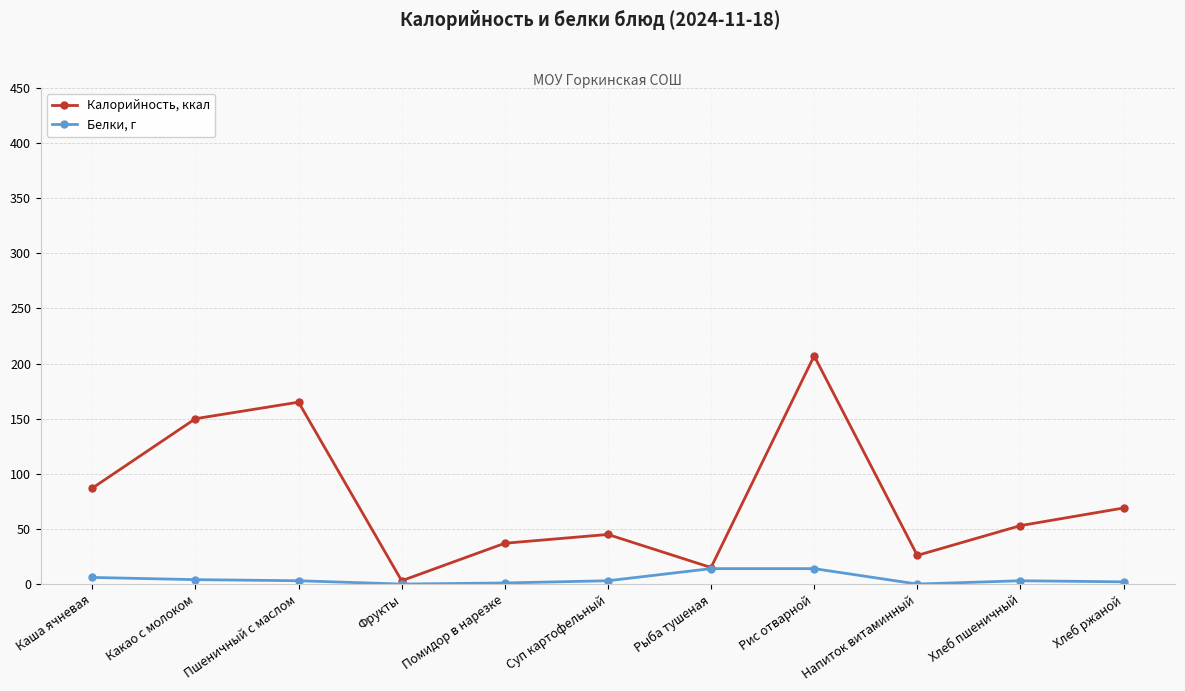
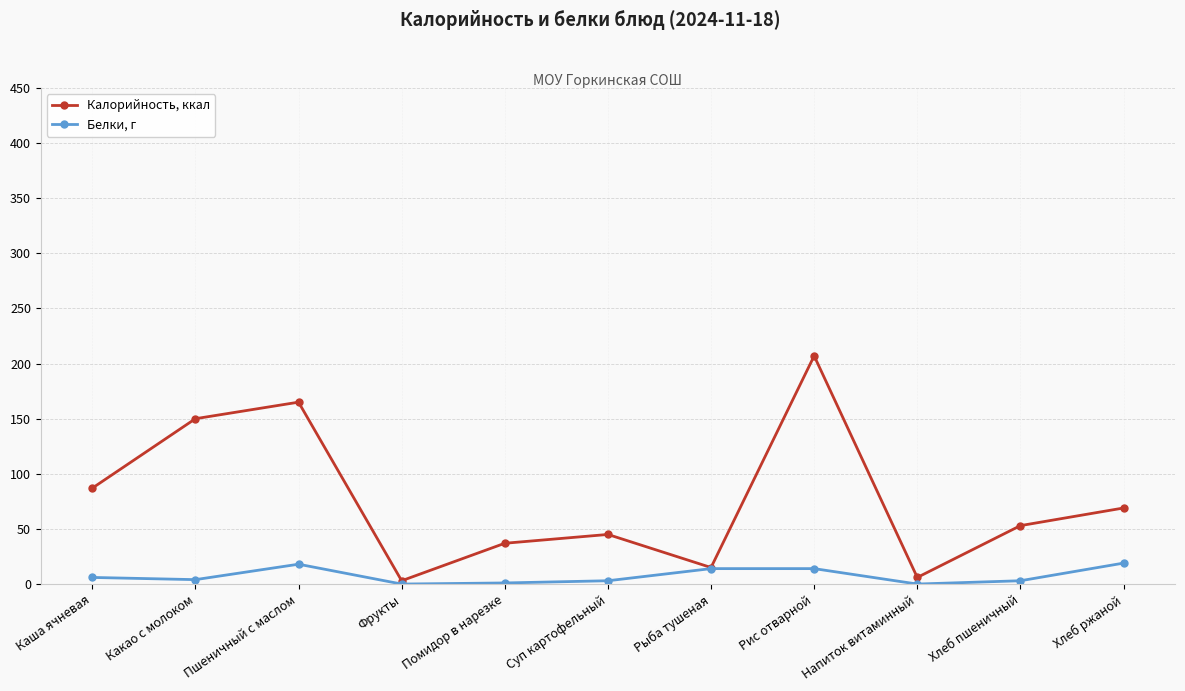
  {
    "Калорийность, ккал": {
      "Каша ячневая": 87,
      "Какао с молоком": 150,
      "Пшеничный с маслом": 165,
      "Фрукты": 3,
      "Помидор в нарезке": 37,
      "Суп картофельный": 45,
      "Рис отварной": 207,
-     "Напиток витаминный": 26,
+     "Напиток витаминный": 6,
      "Хлеб пшеничный": 53,
      "Хлеб ржаной": 69
    },
    "Белки, г": {
      "Каша ячневая": 6,
      "Какао с молоком": 4,
-     "Пшеничный с маслом": 3,
+     "Пшеничный с маслом": 18,
      "Фрукты": 0,
      "Помидор в нарезке": 1,
      "Суп картофельный": 3,
      "Рис отварной": 14,
      "Напиток витаминный": 0,
      "Хлеб пшеничный": 3,
-     "Хлеб ржаной": 2
+     "Хлеб ржаной": 19
    }
  }
